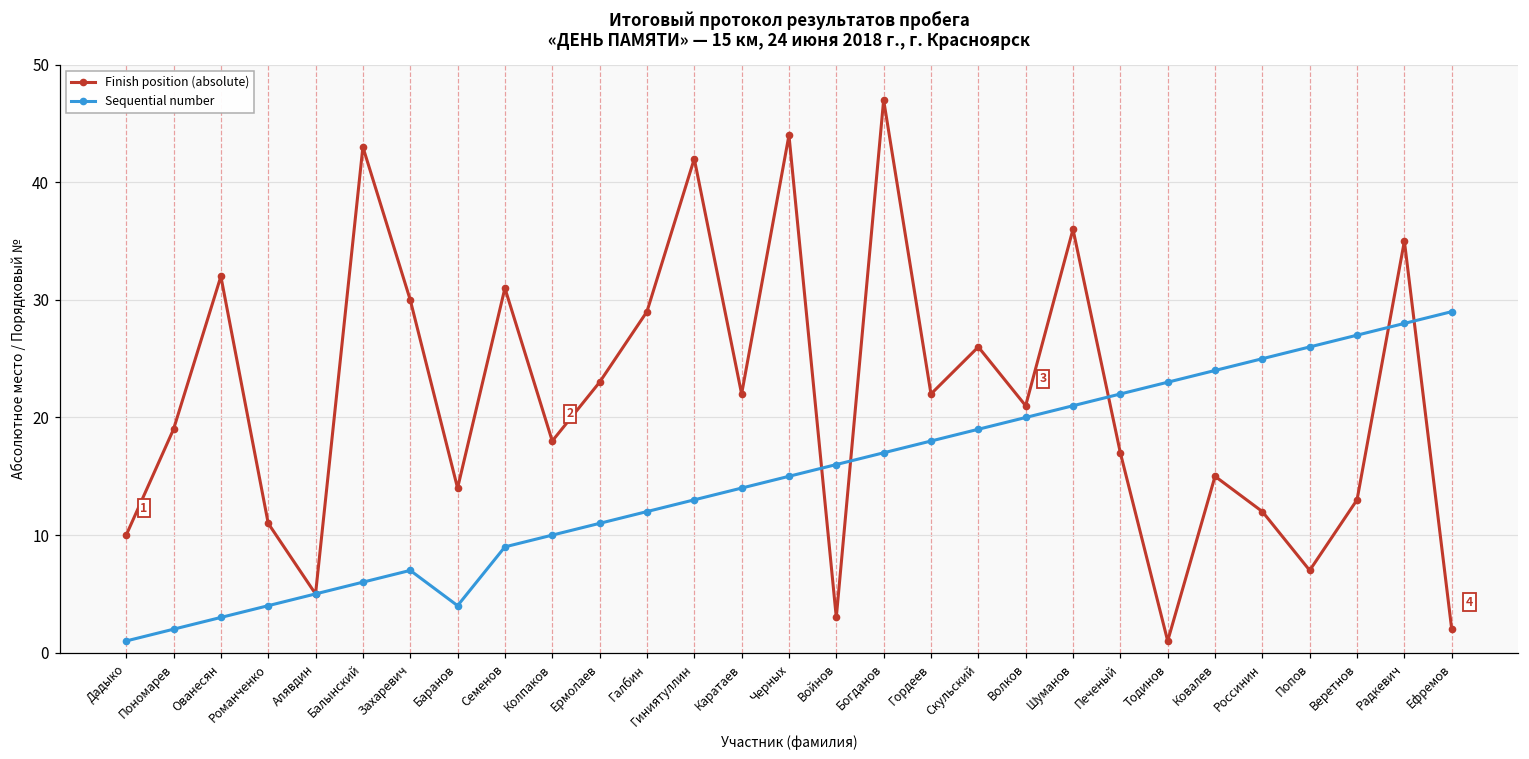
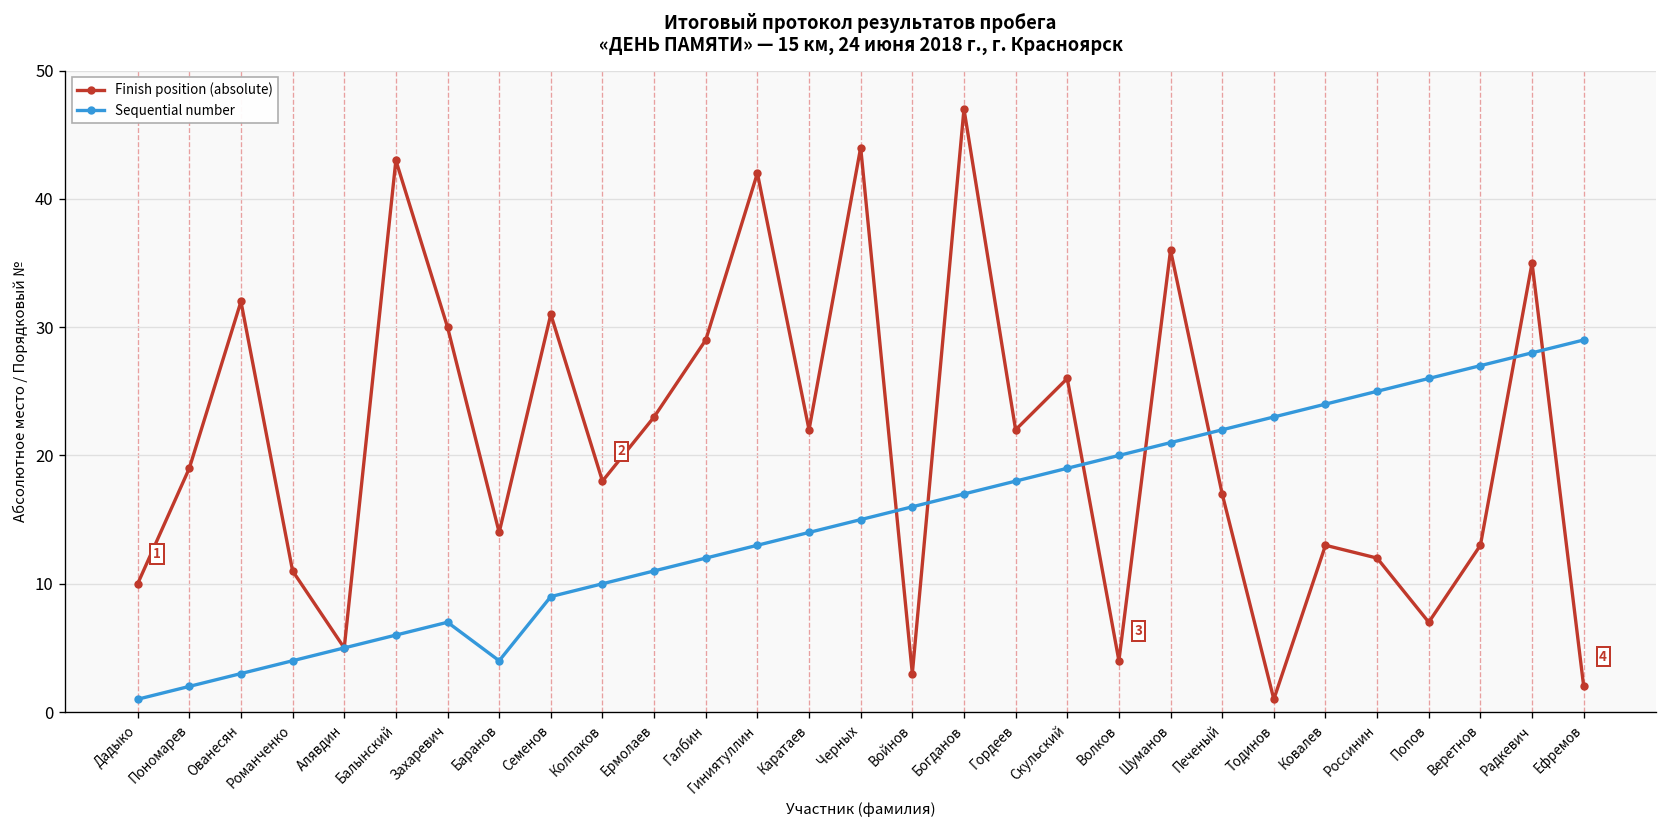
  {
    "Finish position (absolute)": {
      "Пономарев": 19,
      "Ованесян": 32,
      "Романченко": 11,
      "Балынский": 43,
      "Захаревич": 30,
      "Баранов": 14,
      "Семенов": 31,
      "Ермолаев": 23,
      "Галбин": 29,
      "Гиниятуллин": 42,
      "Каратаев": 22,
      "Черных": 44,
      "Войнов": 3,
      "Богданов": 47,
      "Гордеев": 22,
      "Скульский": 26,
-     "Волков": 21,
+     "Волков": 4,
      "Шуманов": 36,
      "Печеный": 17,
      "Тодинов": 1,
-     "Ковалев": 15,
+     "Ковалев": 13,
      "Россинин": 12,
      "Попов": 7,
      "Веретнов": 13,
      "Радкевич": 35
    },
    "Sequential number": {
      "Дадыко": 1,
      "Пономарев": 2,
      "Ованесян": 3,
      "Романченко": 4,
      "Балынский": 6,
      "Захаревич": 7,
      "Баранов": 4,
      "Семенов": 9,
      "Колпаков": 10,
      "Ермолаев": 11,
      "Галбин": 12,
      "Гиниятуллин": 13,
      "Каратаев": 14,
      "Черных": 15,
      "Войнов": 16,
      "Богданов": 17,
      "Гордеев": 18,
      "Скульский": 19,
      "Волков": 20,
      "Шуманов": 21,
      "Печеный": 22,
      "Тодинов": 23,
      "Ковалев": 24,
      "Россинин": 25,
      "Попов": 26,
      "Веретнов": 27,
      "Радкевич": 28,
      "Ефремов": 29
    }
  }
